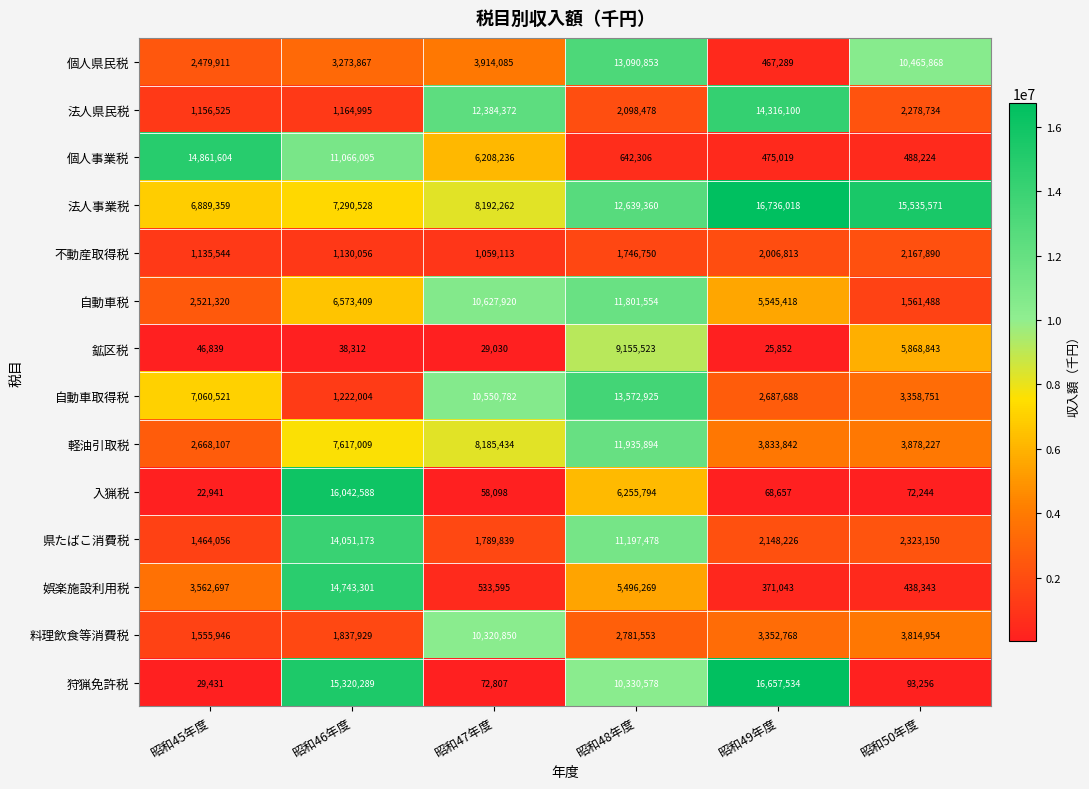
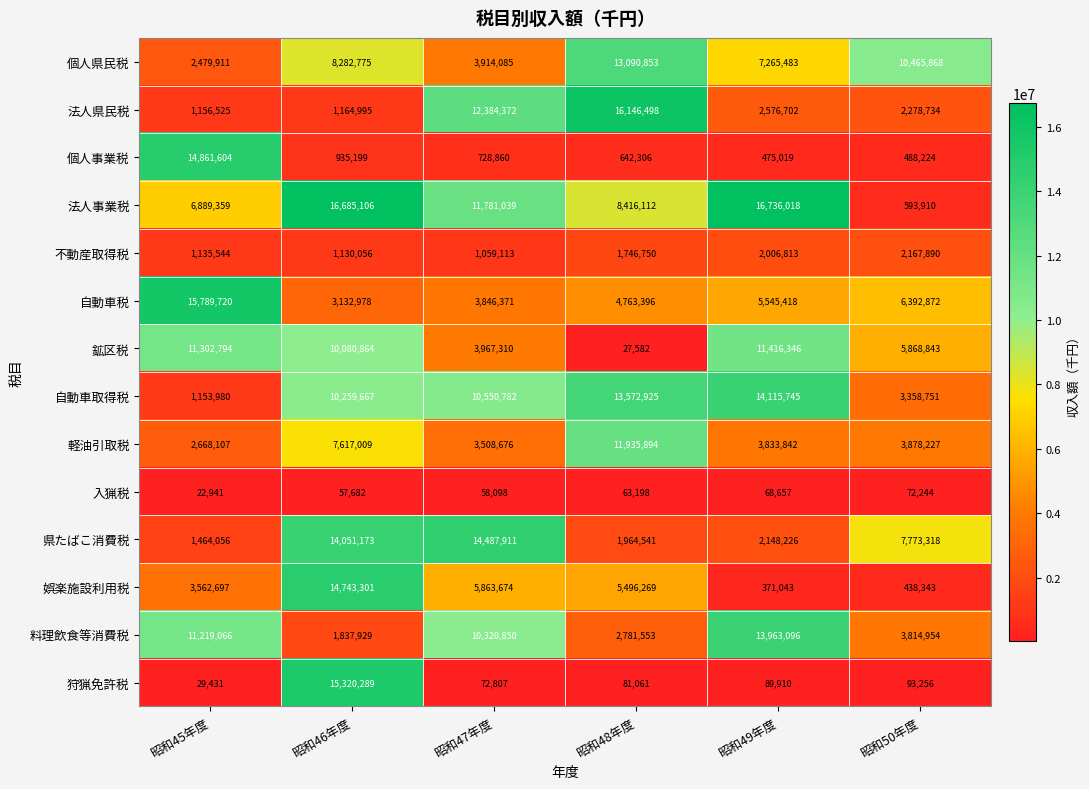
  {
    "個人県民税": {
      "昭和45年度": "2,479,911",
-     "昭和46年度": "3,273,867",
+     "昭和46年度": "8,282,775",
      "昭和47年度": "3,914,085",
      "昭和48年度": "13,090,853",
-     "昭和49年度": "467,289",
+     "昭和49年度": "7,265,483",
      "昭和50年度": "10,465,868"
    },
    "法人県民税": {
      "昭和45年度": "1,156,525",
      "昭和46年度": "1,164,995",
      "昭和47年度": "12,384,372",
-     "昭和48年度": "2,098,478",
-     "昭和49年度": "14,316,100",
+     "昭和48年度": "16,146,498",
+     "昭和49年度": "2,576,702",
      "昭和50年度": "2,278,734"
    },
    "個人事業税": {
      "昭和45年度": "14,861,604",
-     "昭和46年度": "11,066,095",
-     "昭和47年度": "6,208,236",
+     "昭和46年度": "935,199",
+     "昭和47年度": "728,860",
      "昭和48年度": "642,306",
      "昭和49年度": "475,019",
      "昭和50年度": "488,224"
    },
    "法人事業税": {
      "昭和45年度": "6,889,359",
-     "昭和46年度": "7,290,528",
-     "昭和47年度": "8,192,262",
-     "昭和48年度": "12,639,360",
+     "昭和46年度": "16,685,106",
+     "昭和47年度": "11,781,039",
+     "昭和48年度": "8,416,112",
      "昭和49年度": "16,736,018",
-     "昭和50年度": "15,535,571"
+     "昭和50年度": "593,910"
    },
    "不動産取得税": {
      "昭和45年度": "1,135,544",
      "昭和46年度": "1,130,056",
      "昭和47年度": "1,059,113",
      "昭和48年度": "1,746,750",
      "昭和49年度": "2,006,813",
      "昭和50年度": "2,167,890"
    },
    "自動車税": {
-     "昭和45年度": "2,521,320",
-     "昭和46年度": "6,573,409",
-     "昭和47年度": "10,627,920",
-     "昭和48年度": "11,801,554",
+     "昭和45年度": "15,789,720",
+     "昭和46年度": "3,132,978",
+     "昭和47年度": "3,846,371",
+     "昭和48年度": "4,763,396",
      "昭和49年度": "5,545,418",
-     "昭和50年度": "1,561,488"
+     "昭和50年度": "6,392,872"
    },
    "鉱区税": {
-     "昭和45年度": "46,839",
-     "昭和46年度": "38,312",
-     "昭和47年度": "29,030",
-     "昭和48年度": "9,155,523",
-     "昭和49年度": "25,852",
+     "昭和45年度": "11,302,794",
+     "昭和46年度": "10,080,864",
+     "昭和47年度": "3,967,310",
+     "昭和48年度": "27,582",
+     "昭和49年度": "11,416,346",
      "昭和50年度": "5,868,843"
    },
    "自動車取得税": {
-     "昭和45年度": "7,060,521",
-     "昭和46年度": "1,222,004",
+     "昭和45年度": "1,153,980",
+     "昭和46年度": "10,259,667",
      "昭和47年度": "10,550,782",
      "昭和48年度": "13,572,925",
-     "昭和49年度": "2,687,688",
+     "昭和49年度": "14,115,745",
      "昭和50年度": "3,358,751"
    },
    "軽油引取税": {
      "昭和45年度": "2,668,107",
      "昭和46年度": "7,617,009",
-     "昭和47年度": "8,185,434",
+     "昭和47年度": "3,508,676",
      "昭和48年度": "11,935,894",
      "昭和49年度": "3,833,842",
      "昭和50年度": "3,878,227"
    },
    "入猟税": {
      "昭和45年度": "22,941",
-     "昭和46年度": "16,042,588",
+     "昭和46年度": "57,682",
      "昭和47年度": "58,098",
-     "昭和48年度": "6,255,794",
+     "昭和48年度": "63,198",
      "昭和49年度": "68,657",
      "昭和50年度": "72,244"
    },
    "県たばこ消費税": {
      "昭和45年度": "1,464,056",
      "昭和46年度": "14,051,173",
-     "昭和47年度": "1,789,839",
-     "昭和48年度": "11,197,478",
+     "昭和47年度": "14,487,911",
+     "昭和48年度": "1,964,541",
      "昭和49年度": "2,148,226",
-     "昭和50年度": "2,323,150"
+     "昭和50年度": "7,773,318"
    },
    "娯楽施設利用税": {
      "昭和45年度": "3,562,697",
      "昭和46年度": "14,743,301",
-     "昭和47年度": "533,595",
+     "昭和47年度": "5,863,674",
      "昭和48年度": "5,496,269",
      "昭和49年度": "371,043",
      "昭和50年度": "438,343"
    },
    "料理飲食等消費税": {
-     "昭和45年度": "1,555,946",
+     "昭和45年度": "11,219,066",
      "昭和46年度": "1,837,929",
      "昭和47年度": "10,320,850",
      "昭和48年度": "2,781,553",
-     "昭和49年度": "3,352,768",
+     "昭和49年度": "13,963,096",
      "昭和50年度": "3,814,954"
    },
    "狩猟免許税": {
      "昭和45年度": "29,431",
      "昭和46年度": "15,320,289",
      "昭和47年度": "72,807",
-     "昭和48年度": "10,330,578",
-     "昭和49年度": "16,657,534",
+     "昭和48年度": "81,061",
+     "昭和49年度": "89,910",
      "昭和50年度": "93,256"
    }
  }
